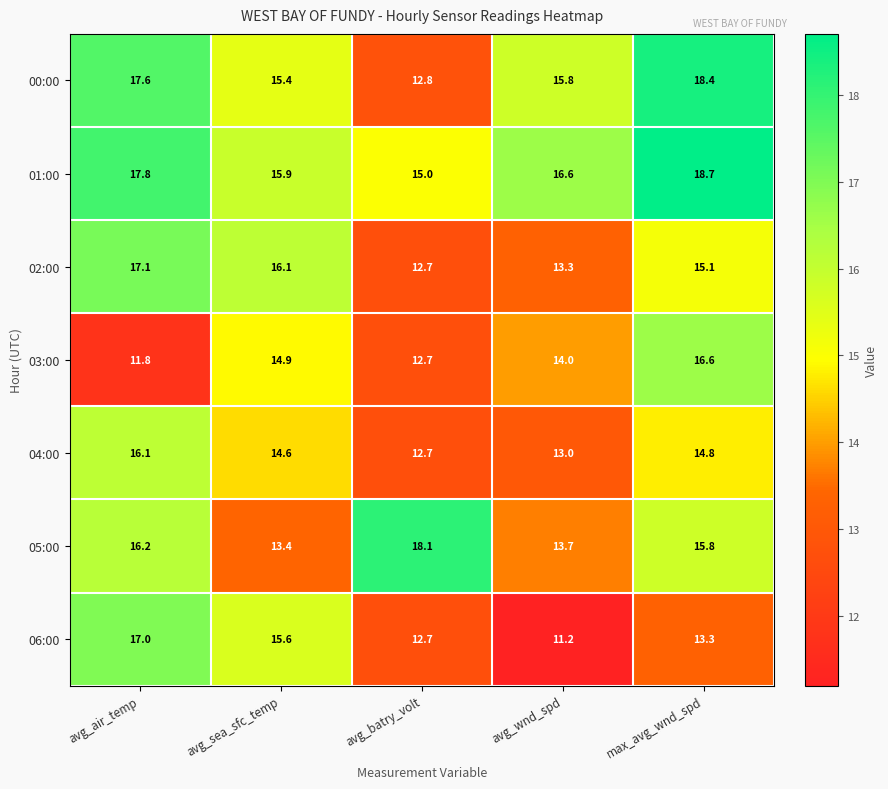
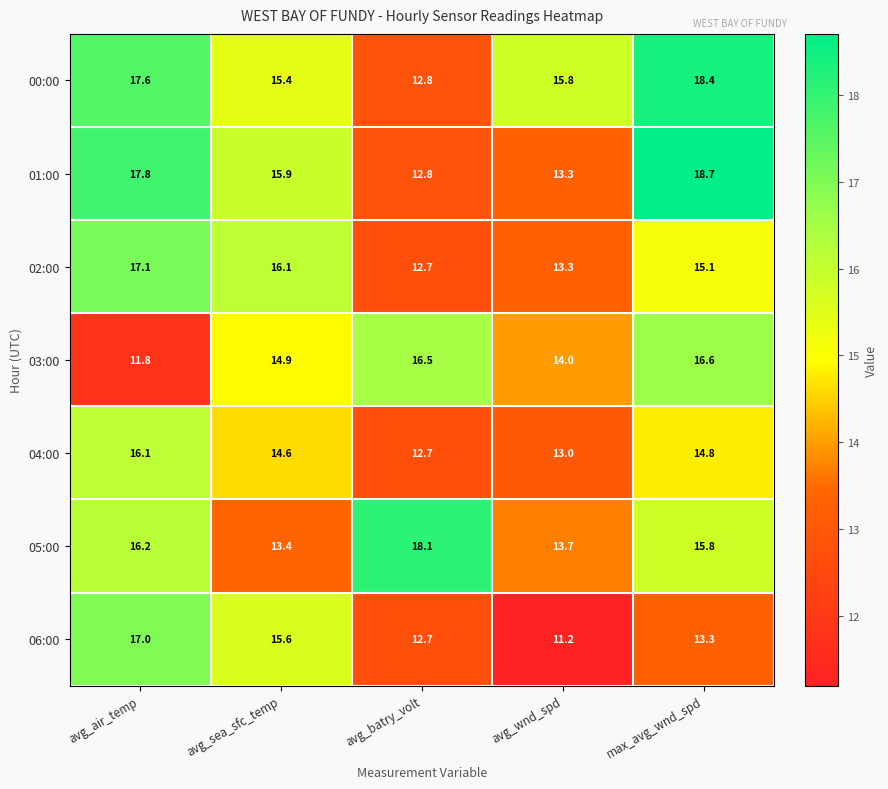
  {
    "00:00": {
      "avg_air_temp": 17.6,
      "avg_sea_sfc_temp": 15.4,
      "avg_batry_volt": 12.8,
      "avg_wnd_spd": 15.8,
      "max_avg_wnd_spd": 18.4
    },
    "01:00": {
      "avg_air_temp": 17.8,
      "avg_sea_sfc_temp": 15.9,
-     "avg_batry_volt": 15.0,
-     "avg_wnd_spd": 16.6,
+     "avg_batry_volt": 12.8,
+     "avg_wnd_spd": 13.3,
      "max_avg_wnd_spd": 18.7
    },
    "02:00": {
      "avg_air_temp": 17.1,
      "avg_sea_sfc_temp": 16.1,
      "avg_batry_volt": 12.7,
      "avg_wnd_spd": 13.3,
      "max_avg_wnd_spd": 15.1
    },
    "03:00": {
      "avg_air_temp": 11.8,
      "avg_sea_sfc_temp": 14.9,
-     "avg_batry_volt": 12.7,
+     "avg_batry_volt": 16.5,
      "avg_wnd_spd": 14.0,
      "max_avg_wnd_spd": 16.6
    },
    "04:00": {
      "avg_air_temp": 16.1,
      "avg_sea_sfc_temp": 14.6,
      "avg_batry_volt": 12.7,
      "avg_wnd_spd": 13.0,
      "max_avg_wnd_spd": 14.8
    },
    "05:00": {
      "avg_air_temp": 16.2,
      "avg_sea_sfc_temp": 13.4,
      "avg_batry_volt": 18.1,
      "avg_wnd_spd": 13.7,
      "max_avg_wnd_spd": 15.8
    },
    "06:00": {
      "avg_air_temp": 17.0,
      "avg_sea_sfc_temp": 15.6,
      "avg_batry_volt": 12.7,
      "avg_wnd_spd": 11.2,
      "max_avg_wnd_spd": 13.3
    }
  }
